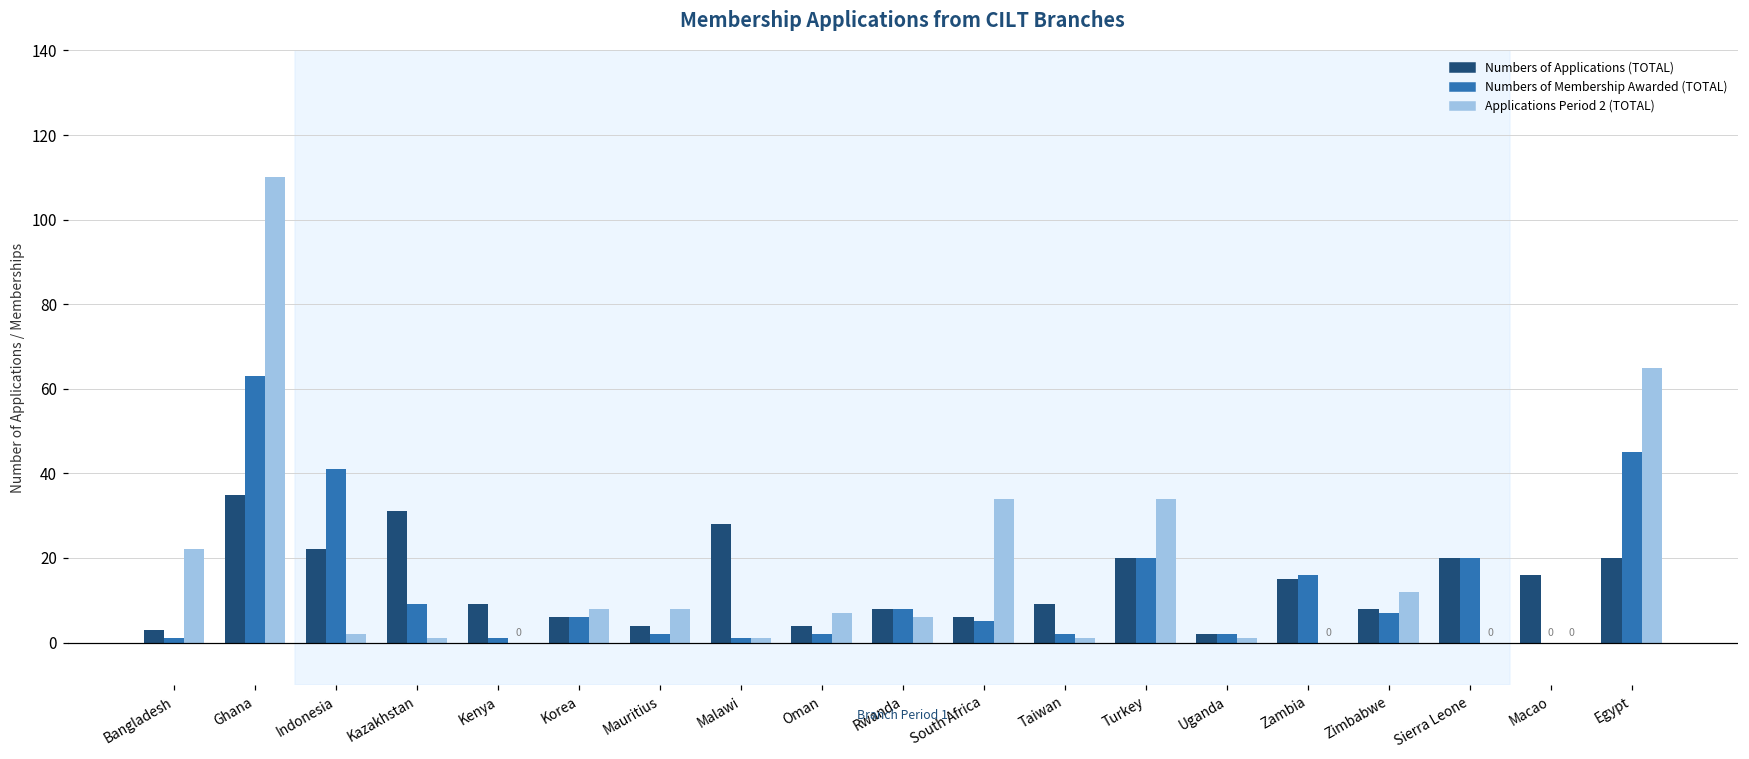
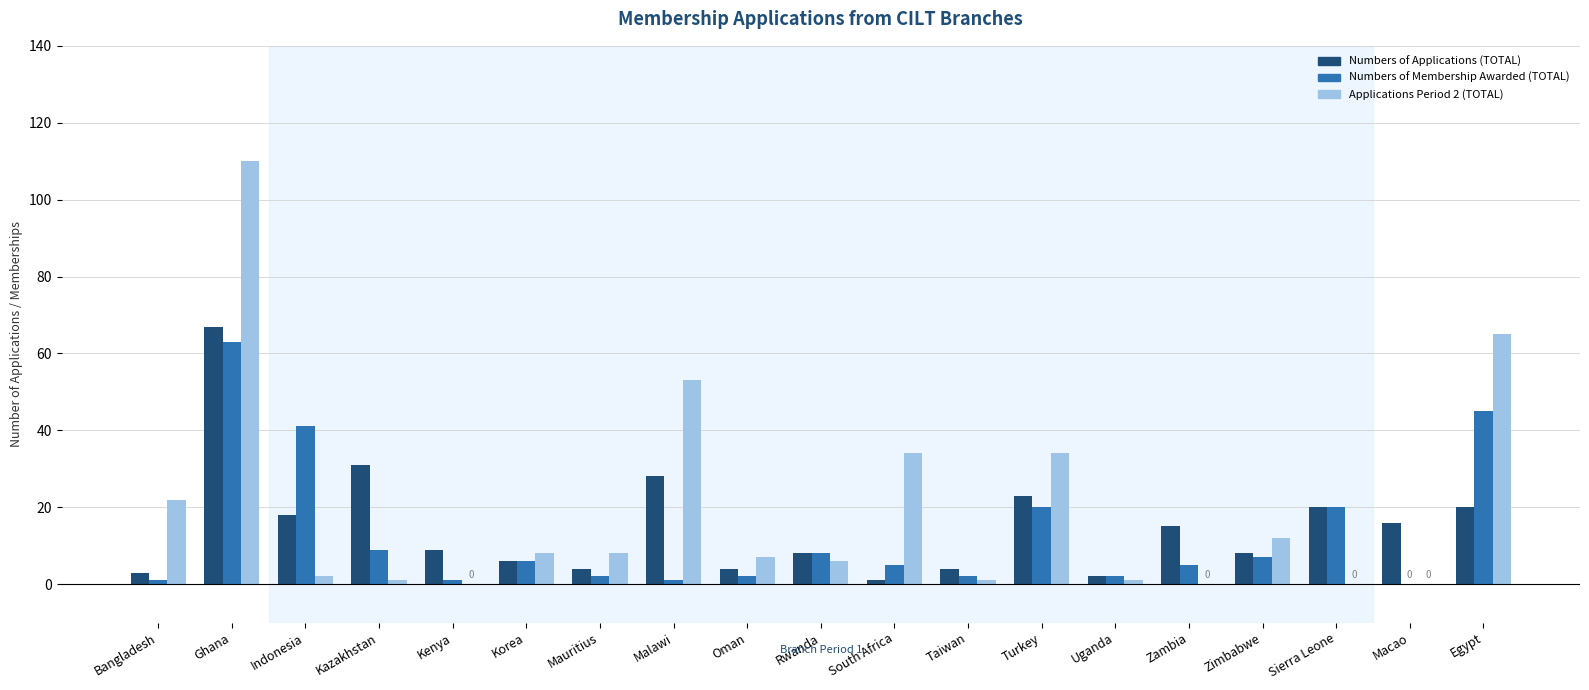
  {
    "Numbers of Applications (TOTAL)": {
      "Bangladesh": 3,
-     "Ghana": 35,
-     "Indonesia": 22,
+     "Ghana": 67,
+     "Indonesia": 18,
      "Kazakhstan": 31,
      "Kenya": 9,
      "Korea": 6,
      "Mauritius": 4,
      "Malawi": 28,
      "Oman": 4,
      "Rwanda": 8,
-     "South Africa": 6,
-     "Taiwan": 9,
-     "Turkey": 20,
+     "South Africa": 1,
+     "Taiwan": 4,
+     "Turkey": 23,
      "Uganda": 2,
      "Zambia": 15,
      "Zimbabwe": 8,
      "Sierra Leone": 20,
      "Macao": 16,
      "Egypt": 20
    },
    "Numbers of Membership Awarded (TOTAL)": {
      "Bangladesh": 1,
      "Ghana": 63,
      "Indonesia": 41,
      "Kazakhstan": 9,
      "Kenya": 1,
      "Korea": 6,
      "Mauritius": 2,
      "Malawi": 1,
      "Oman": 2,
      "Rwanda": 8,
      "South Africa": 5,
      "Taiwan": 2,
      "Turkey": 20,
      "Uganda": 2,
-     "Zambia": 16,
+     "Zambia": 5,
      "Zimbabwe": 7,
      "Sierra Leone": 20,
      "Egypt": 45
    },
    "Applications Period 2 (TOTAL)": {
      "Bangladesh": 22,
      "Ghana": 110,
      "Indonesia": 2,
      "Kazakhstan": 1,
      "Korea": 8,
      "Mauritius": 8,
-     "Malawi": 1,
+     "Malawi": 53,
      "Oman": 7,
      "Rwanda": 6,
      "South Africa": 34,
      "Taiwan": 1,
      "Turkey": 34,
      "Uganda": 1,
      "Zimbabwe": 12,
      "Egypt": 65
    }
  }
